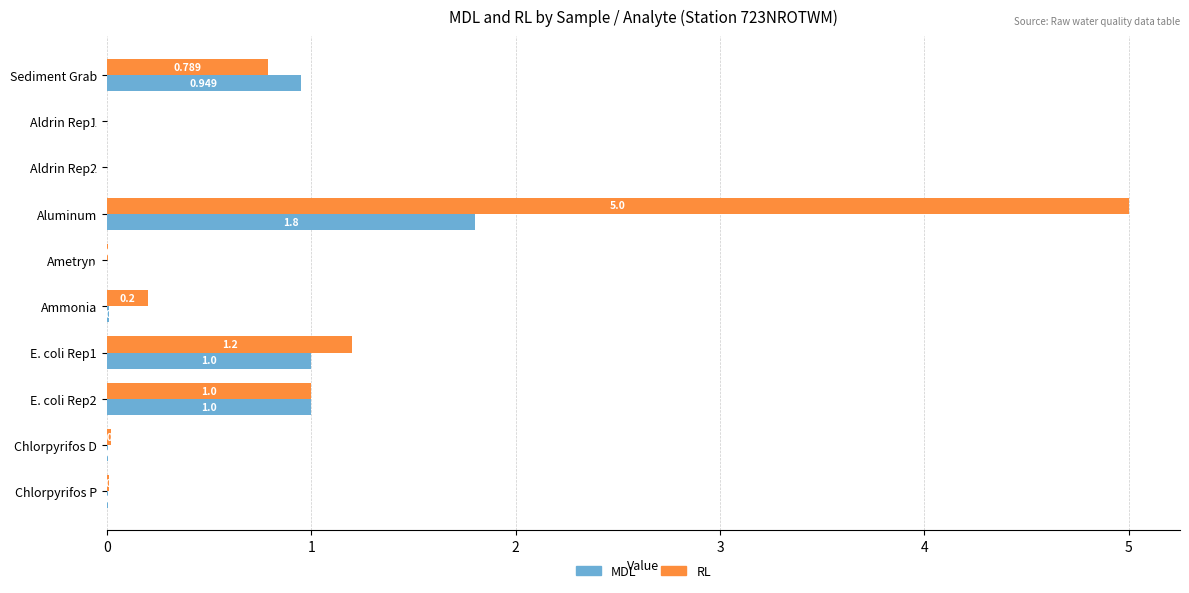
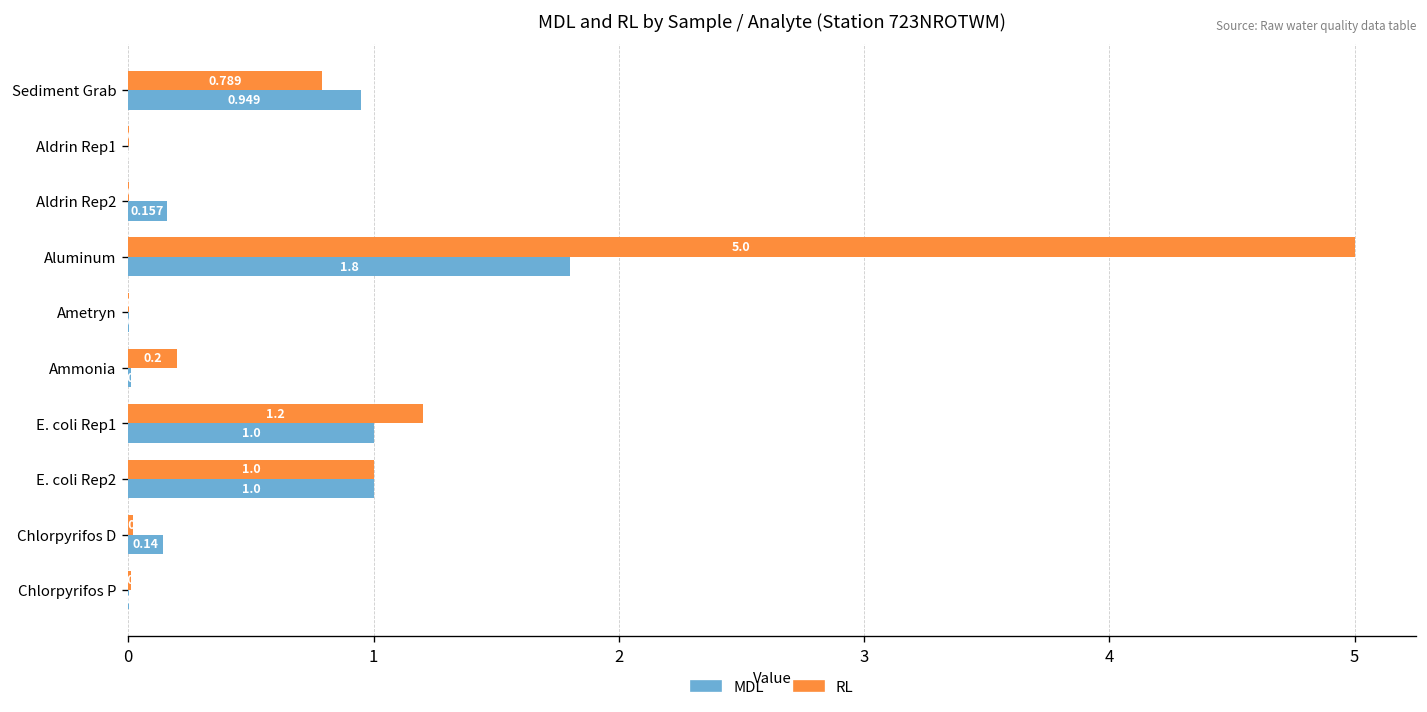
  {
    "MDL": {
-     "Aldrin Rep2": 0.00,
-     "Chlorpyrifos D": 0.01
+     "Aldrin Rep2": 0.16,
+     "Chlorpyrifos D": 0.14
    },
    "RL": {
      "Sediment Grab": 0.789,
      "Aluminum": 5.0,
      "Ammonia": 0.2,
      "E. coli Rep1": 1.2,
      "E. coli Rep2": 1.0
    }
  }
